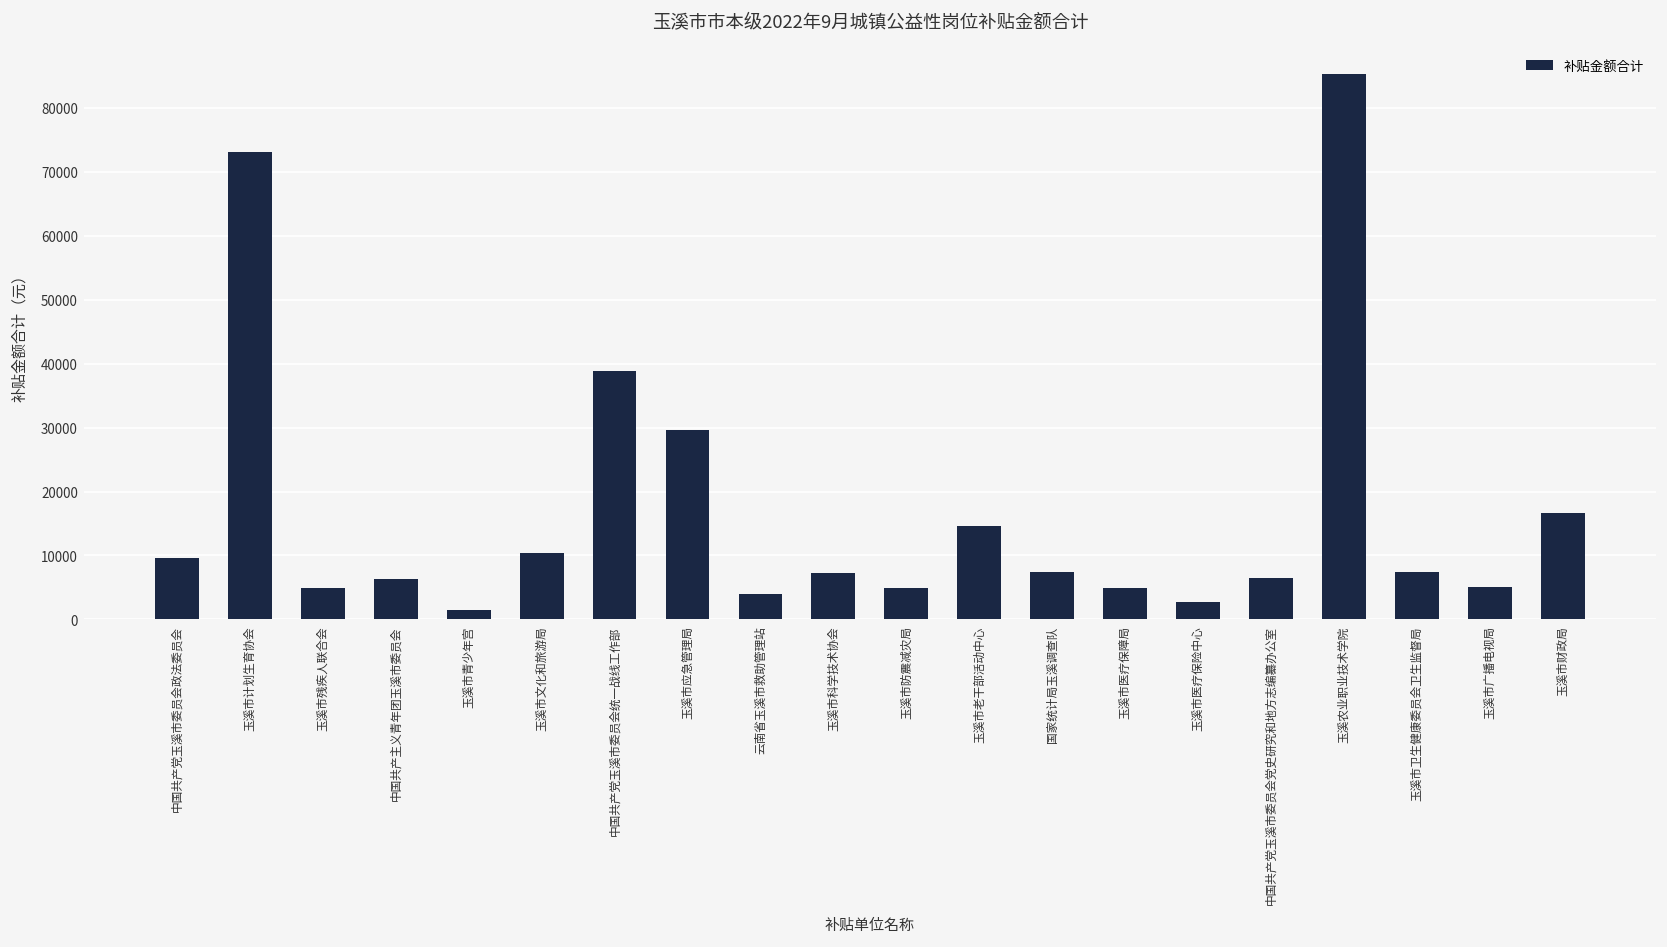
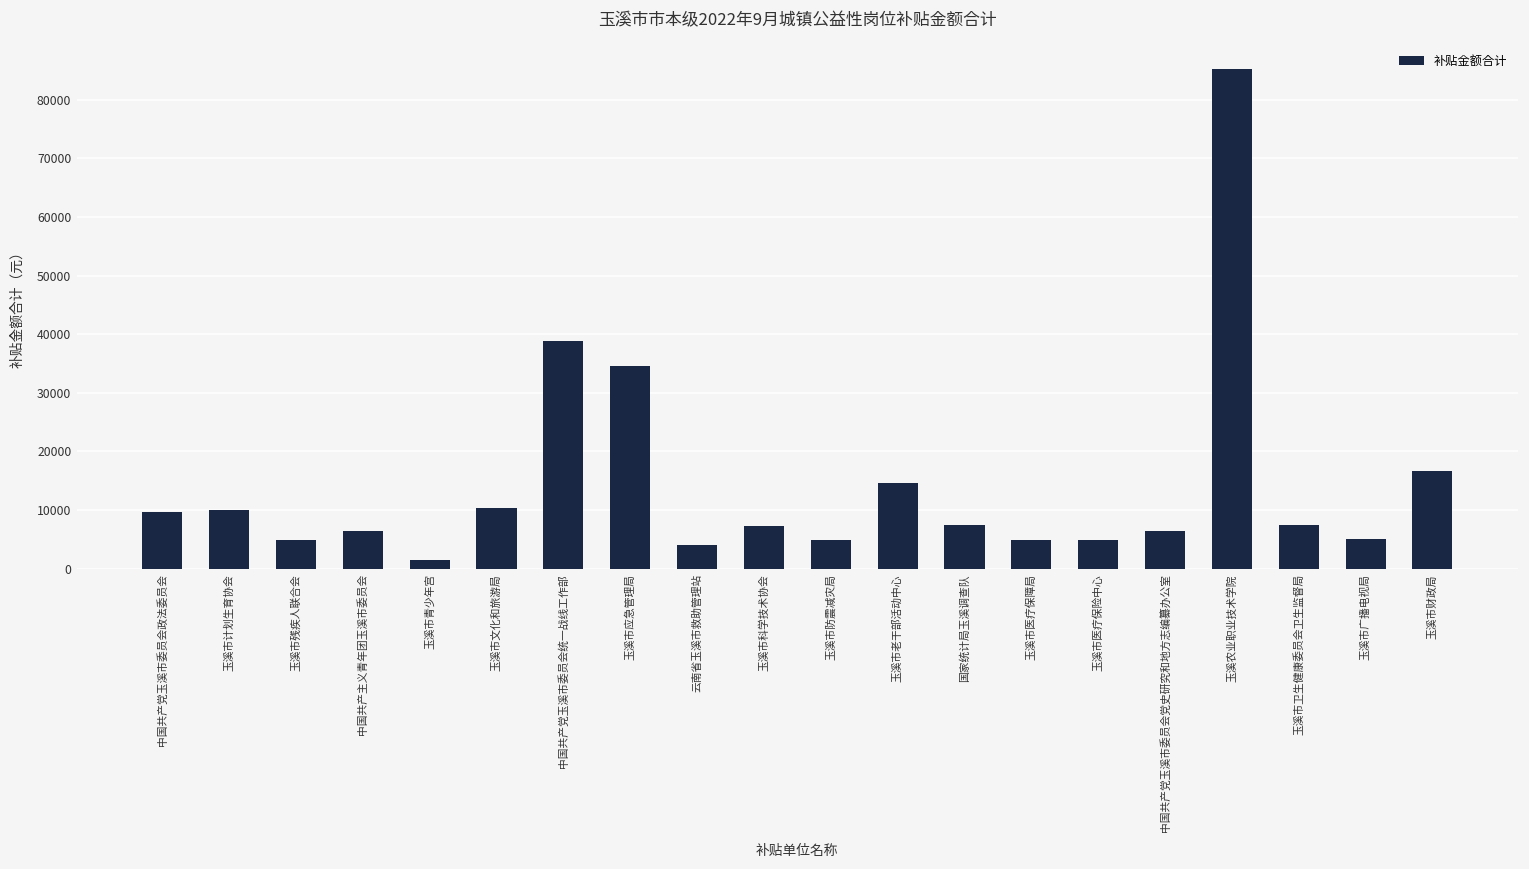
  {
    "中国共产党玉溪市委员会政法委员会": 10000,
-   "玉溪市计划生育协会": 73000,
+   "玉溪市计划生育协会": 10000,
    "玉溪市残疾人联合会": 5000,
    "中国共产主义青年团玉溪市委员会": 6000,
    "玉溪市青少年宫": 2000,
    "玉溪市文化和旅游局": 10000,
    "中国共产党玉溪市委员会统一战线工作部": 39000,
-   "玉溪市应急管理局": 30000,
+   "玉溪市应急管理局": 35000,
    "云南省玉溪市救助管理站": 4000,
    "玉溪市科学技术协会": 7000,
    "玉溪市防震减灾局": 5000,
    "玉溪市老干部活动中心": 15000,
    "国家统计局玉溪调查队": 7000,
    "玉溪市医疗保障局": 5000,
-   "玉溪市医疗保险中心": 3000,
+   "玉溪市医疗保险中心": 5000,
    "中国共产党玉溪市委员会党史研究和地方志编纂办公室": 6000,
    "玉溪农业职业技术学院": 85000,
    "玉溪市卫生健康委员会卫生监督局": 7000,
    "玉溪市广播电视局": 5000,
    "玉溪市财政局": 17000
  }
